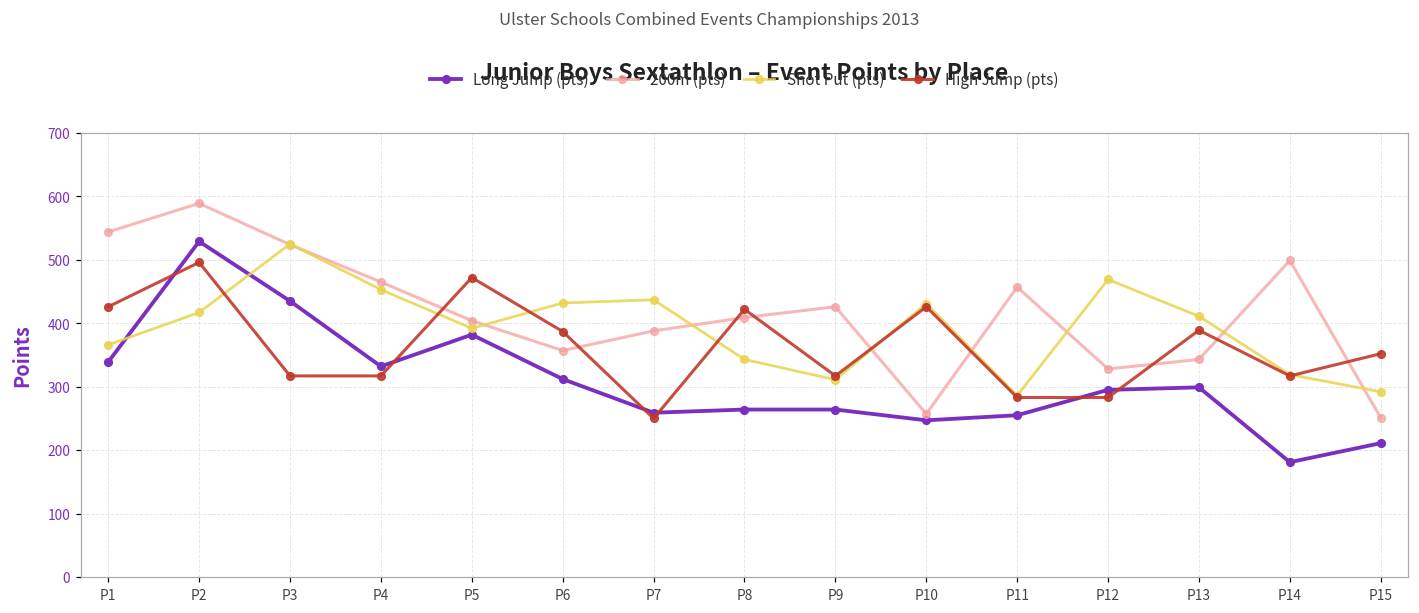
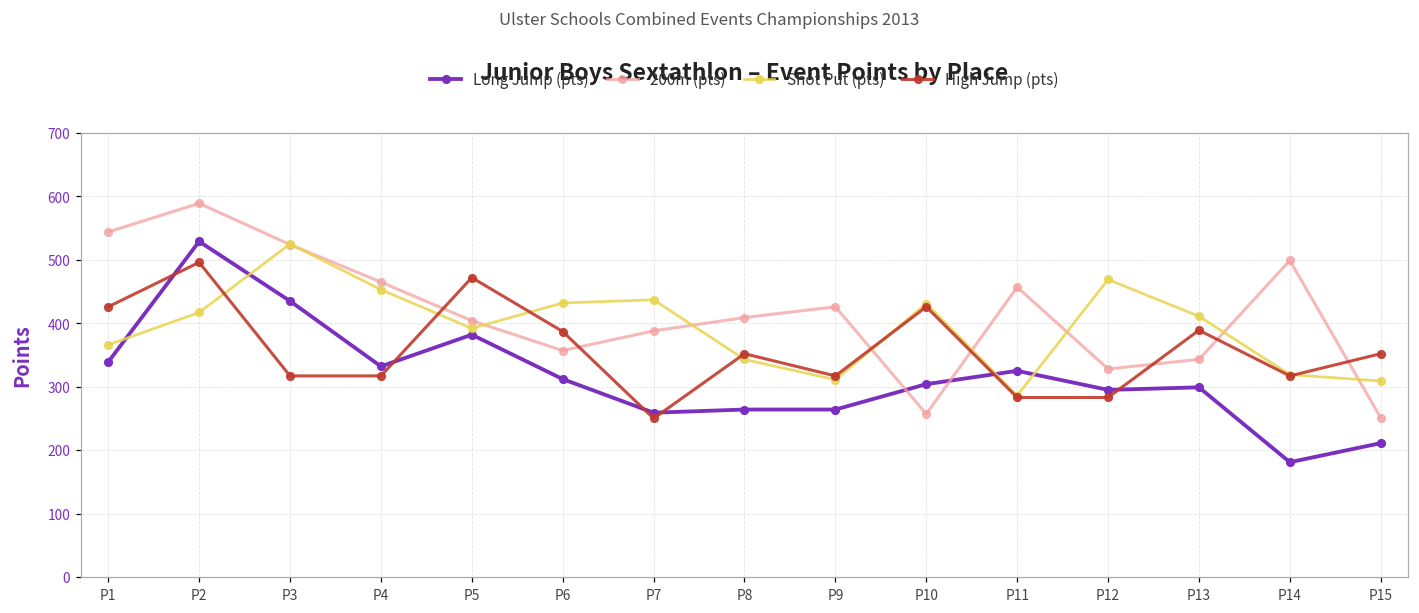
  {
    "Long Jump (pts)": {
      "P1": 340,
      "P2": 530,
      "P3": 440,
      "P4": 330,
      "P5": 380,
      "P6": 310,
      "P7": 260,
      "P8": 260,
      "P9": 260,
-     "P10": 250,
-     "P11": 260,
+     "P10": 300,
+     "P11": 330,
      "P12": 300,
      "P13": 300,
      "P14": 180,
      "P15": 210
    },
    "200m (pts)": {
      "P1": 540,
      "P2": 590,
      "P4": 470,
      "P5": 400,
      "P6": 360,
      "P7": 390,
      "P8": 410,
      "P9": 430,
      "P10": 260,
      "P11": 460,
      "P12": 330,
      "P13": 340,
      "P14": 500,
      "P15": 250
    },
    "Shot Put (pts)": {
      "P1": 370,
      "P2": 420,
      "P4": 450,
      "P5": 390,
      "P6": 430,
      "P7": 440,
      "P8": 340,
      "P9": 310,
      "P10": 430,
      "P12": 470,
      "P13": 410,
-     "P15": 290
+     "P15": 310
    },
    "High Jump (pts)": {
      "P1": 430,
      "P2": 500,
      "P3": 320,
      "P4": 320,
      "P5": 470,
      "P6": 390,
      "P7": 250,
-     "P8": 420,
+     "P8": 350,
      "P9": 320,
      "P10": 430,
      "P12": 280,
      "P13": 390,
      "P15": 350
    }
  }
